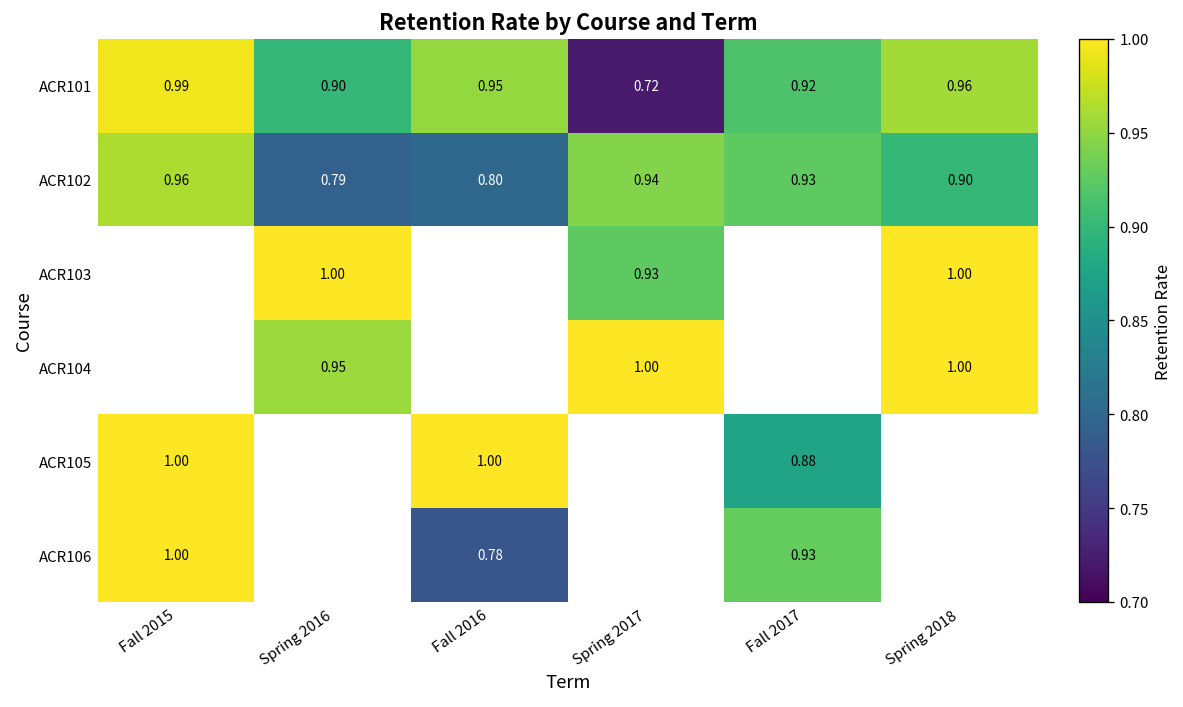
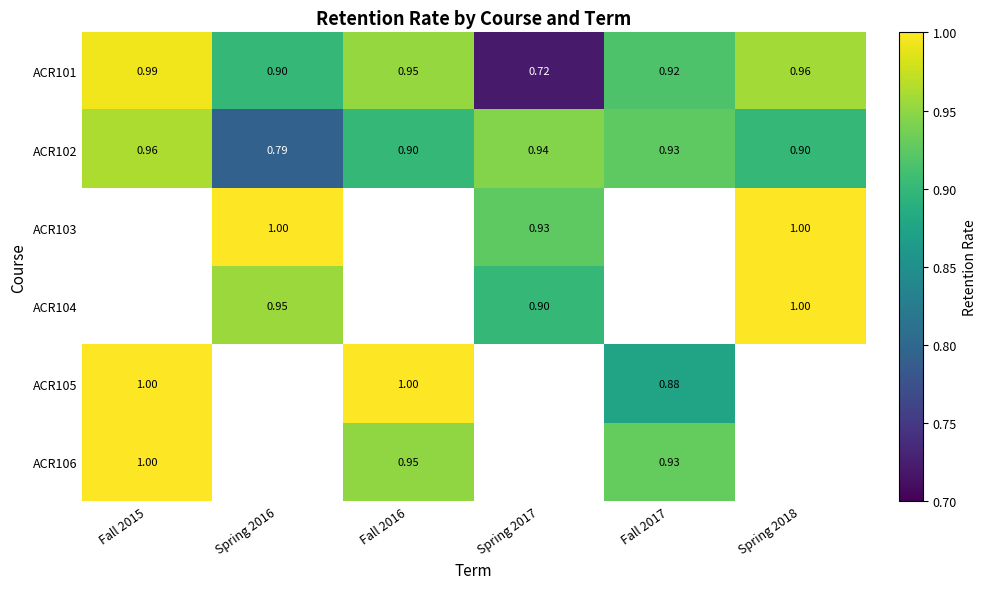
  {
    "ACR101": {
      "Fall 2015": 0.99,
      "Spring 2016": 0.90,
      "Fall 2016": 0.95,
      "Spring 2017": 0.72,
      "Fall 2017": 0.92,
      "Spring 2018": 0.96
    },
    "ACR102": {
      "Fall 2015": 0.96,
      "Spring 2016": 0.79,
-     "Fall 2016": 0.80,
+     "Fall 2016": 0.90,
      "Spring 2017": 0.94,
      "Fall 2017": 0.93,
      "Spring 2018": 0.90
    },
    "ACR103": {
      "Spring 2016": 1.00,
      "Spring 2017": 0.93,
      "Spring 2018": 1.00
    },
    "ACR104": {
      "Spring 2016": 0.95,
-     "Spring 2017": 1.00,
+     "Spring 2017": 0.90,
      "Spring 2018": 1.00
    },
    "ACR105": {
      "Fall 2015": 1.00,
      "Fall 2016": 1.00,
      "Fall 2017": 0.88
    },
    "ACR106": {
      "Fall 2015": 1.00,
-     "Fall 2016": 0.78,
+     "Fall 2016": 0.95,
      "Fall 2017": 0.93
    }
  }
